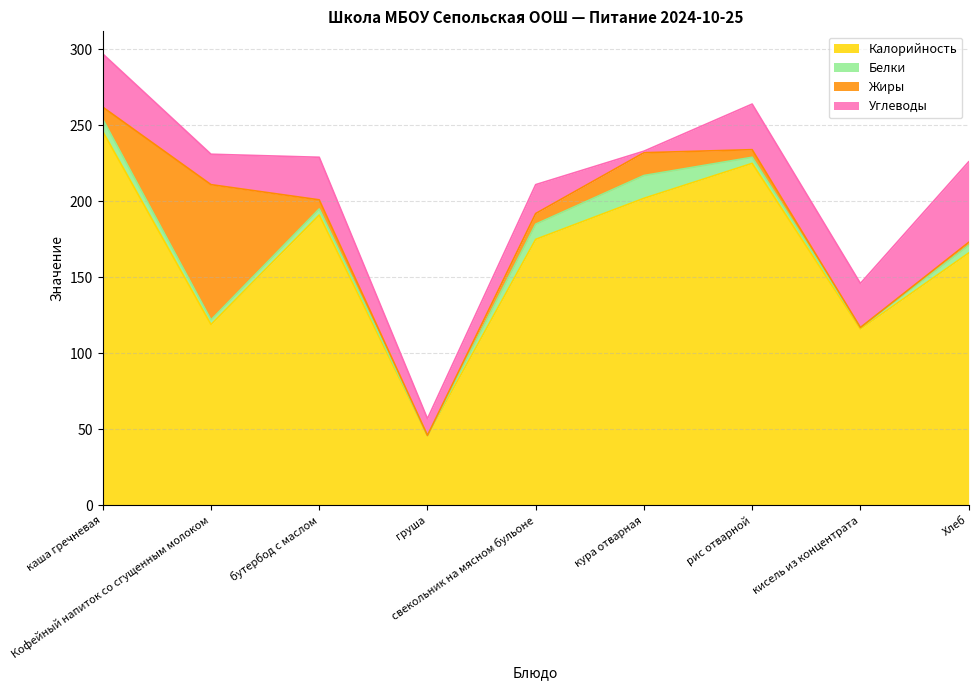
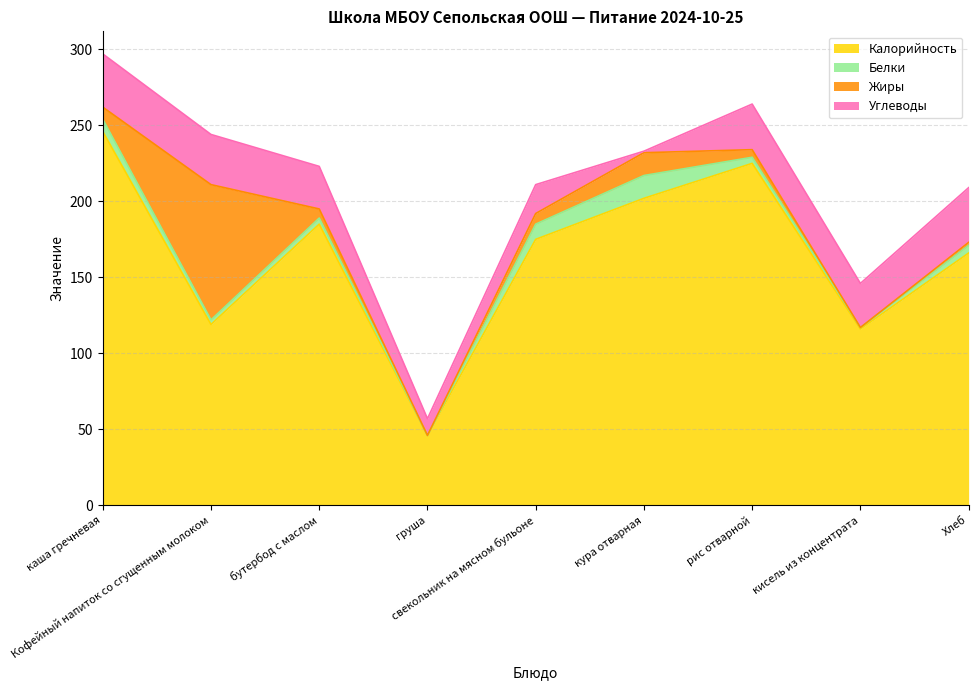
  {
    "Калорийность": {
      "каша гречневая": 246,
      "Кофейный напиток со сгущенным молоком": 119,
-     "бутербод с маслом": 191,
+     "бутербод с маслом": 185,
      "свекольник на мясном бульоне": 175,
      "кура отварная": 202,
      "рис отварной": 225,
      "Хлеб": 166
    },
    "Белки": {
      "каша гречневая": 8,
      "Кофейный напиток со сгущенным молоком": 3,
      "бутербод с маслом": 4,
      "свекольник на мясном бульоне": 10,
      "кура отварная": 15,
      "рис отварной": 4,
      "Хлеб": 5
    },
    "Жиры": {
      "каша гречневая": 8,
      "Кофейный напиток со сгущенным молоком": 89,
      "бутербод с маслом": 6,
      "свекольник на мясном бульоне": 7,
      "рис отварной": 5,
      "Хлеб": 2
    },
    "Углеводы": {
      "каша гречневая": 35,
-     "Кофейный напиток со сгущенным молоком": 20,
+     "Кофейный напиток со сгущенным молоком": 33,
      "бутербод с маслом": 28,
      "груша": 11,
      "свекольник на мясном бульоне": 19,
      "рис отварной": 30,
      "кисель из концентрата": 29,
-     "Хлеб": 53
+     "Хлеб": 36
    }
  }
